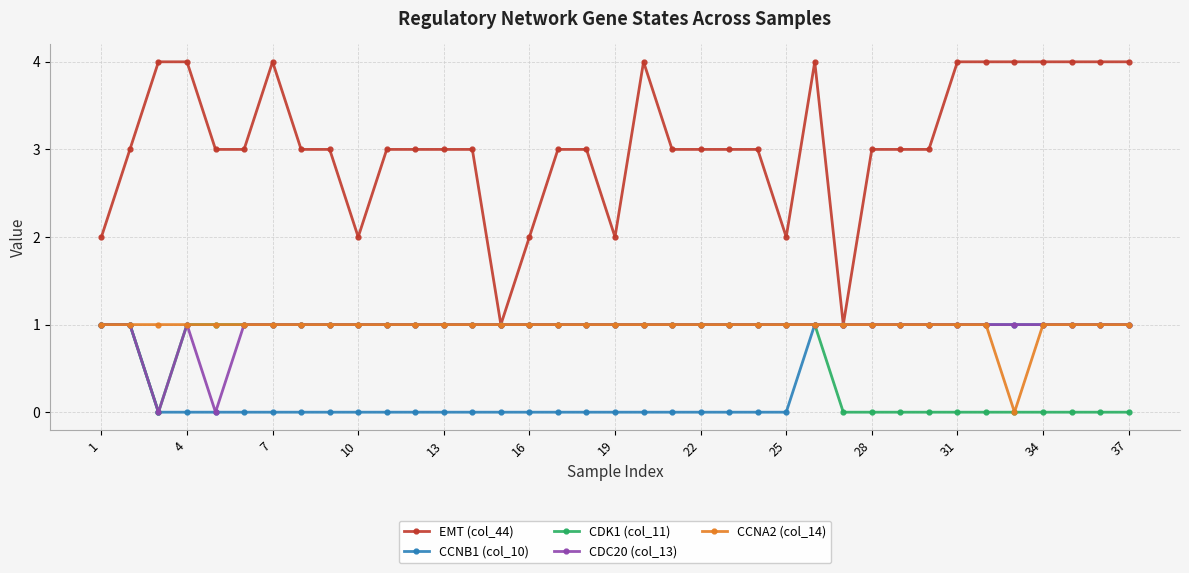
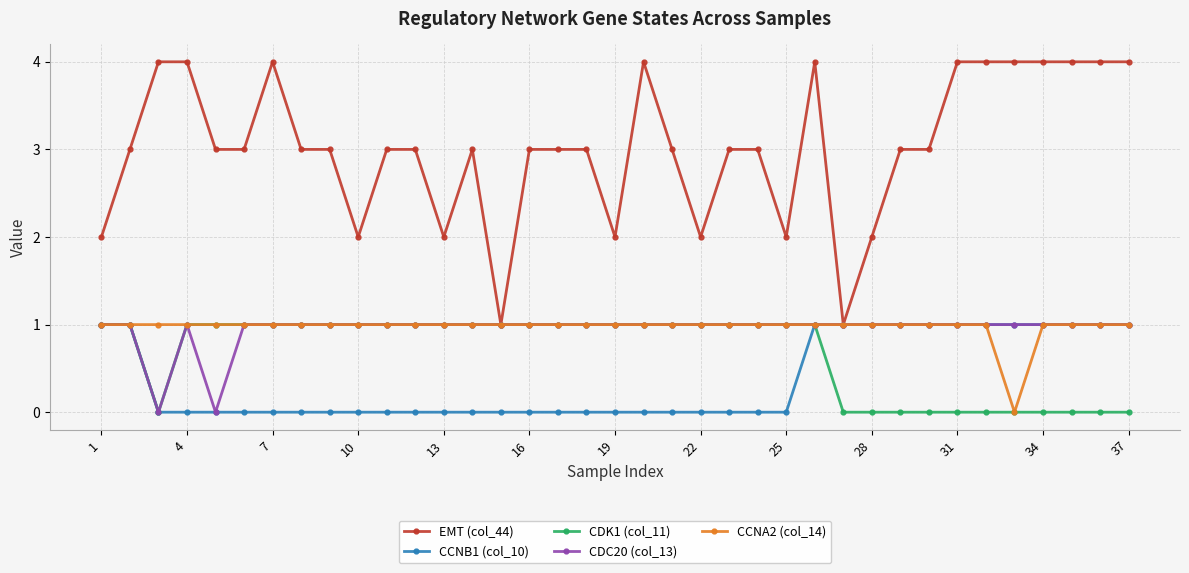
  {
    "EMT (col_44)": {
      "1": 2,
      "4": 4,
      "7": 4,
      "10": 2,
-     "13": 3,
-     "16": 2,
+     "13": 2,
+     "16": 3,
      "19": 2,
-     "22": 3,
+     "22": 2,
      "25": 2,
-     "28": 3,
+     "28": 2,
      "31": 4,
      "34": 4,
      "37": 4
    },
    "CCNB1 (col_10)": {
      "4": 0,
      "7": 0,
      "10": 0,
      "13": 0,
      "16": 0,
      "19": 0,
      "22": 0,
      "25": 0
    },
    "CDK1 (col_11)": {
      "28": 0,
      "31": 0,
      "34": 0,
      "37": 0
    }
  }
